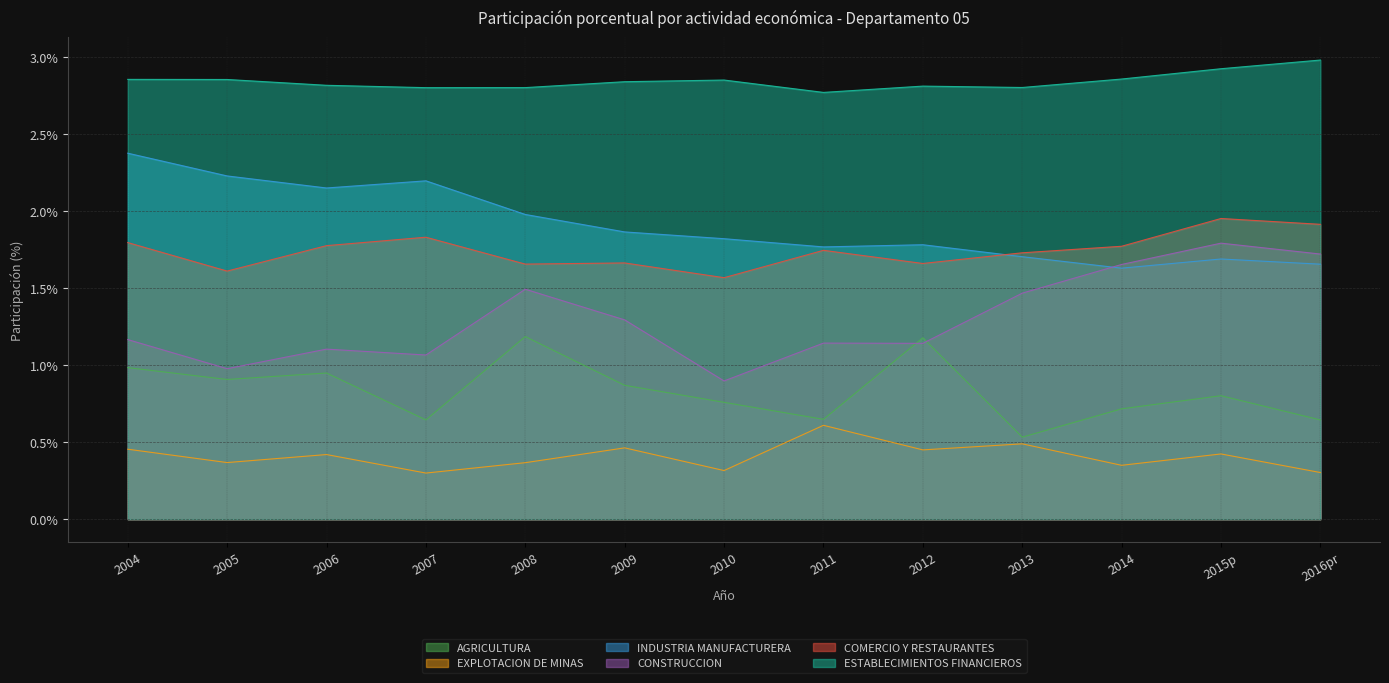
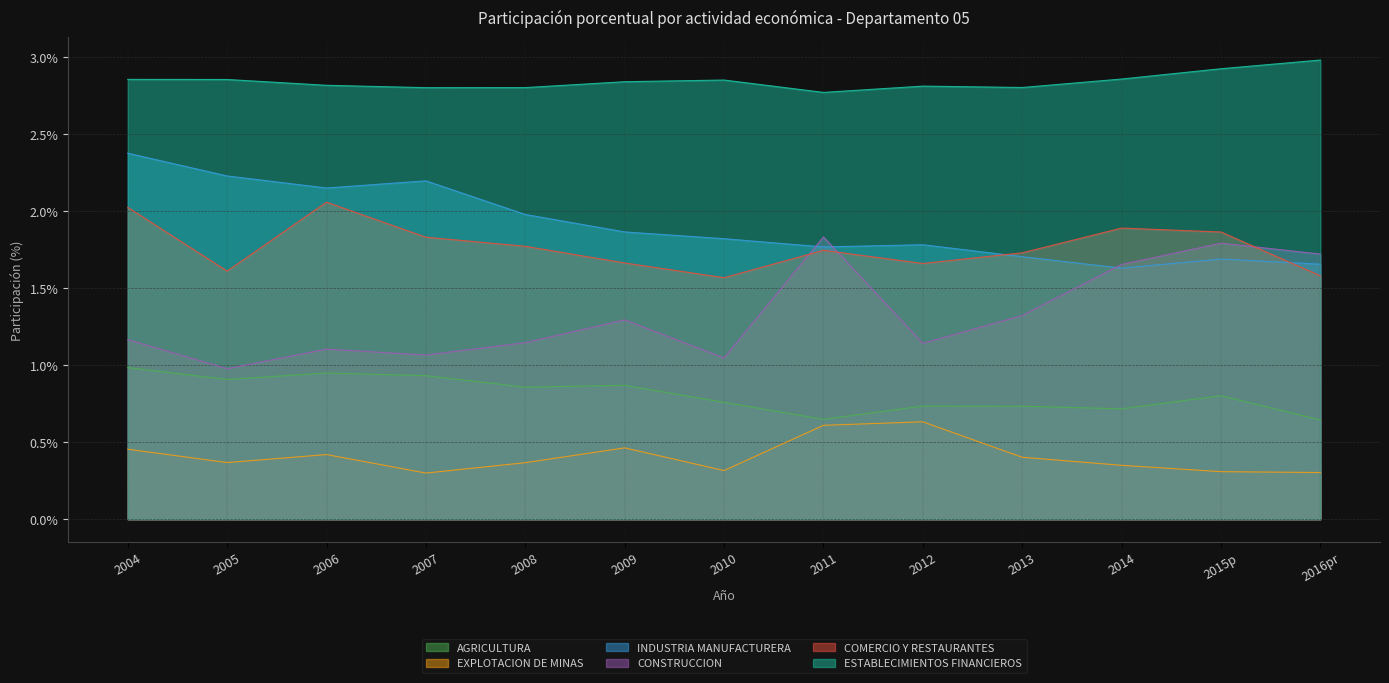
  {
    "AGRICULTURA": {
      "2004": "0.98%",
      "2005": "0.91%",
      "2006": "0.95%",
-     "2007": "0.64%",
-     "2008": "1.18%",
+     "2007": "0.93%",
+     "2008": "0.86%",
      "2009": "0.87%",
      "2010": "0.76%",
      "2011": "0.65%",
-     "2012": "1.18%",
-     "2013": "0.53%",
+     "2012": "0.73%",
+     "2013": "0.73%",
      "2014": "0.72%",
      "2015p": "0.80%",
      "2016pr": "0.64%"
    },
    "EXPLOTACION DE MINAS": {
      "2004": "0.45%",
      "2005": "0.37%",
      "2006": "0.42%",
      "2007": "0.30%",
      "2008": "0.37%",
      "2009": "0.46%",
      "2010": "0.32%",
      "2011": "0.61%",
-     "2012": "0.45%",
-     "2013": "0.49%",
+     "2012": "0.63%",
+     "2013": "0.40%",
      "2014": "0.35%",
-     "2015p": "0.42%",
+     "2015p": "0.31%",
      "2016pr": "0.30%"
    },
    "CONSTRUCCION": {
      "2004": "1.17%",
      "2005": "0.98%",
      "2006": "1.10%",
      "2007": "1.07%",
-     "2008": "1.49%",
+     "2008": "1.15%",
      "2009": "1.29%",
-     "2010": "0.90%",
-     "2011": "1.14%",
+     "2010": "1.05%",
+     "2011": "1.83%",
      "2012": "1.14%",
-     "2013": "1.47%",
+     "2013": "1.32%",
      "2014": "1.65%",
      "2015p": "1.79%",
      "2016pr": "1.72%"
    },
    "COMERCIO Y RESTAURANTES": {
-     "2004": "1.79%",
+     "2004": "2.02%",
      "2005": "1.61%",
-     "2006": "1.77%",
+     "2006": "2.06%",
      "2007": "1.83%",
-     "2008": "1.65%",
+     "2008": "1.77%",
      "2009": "1.66%",
      "2010": "1.57%",
      "2011": "1.74%",
      "2012": "1.66%",
      "2013": "1.73%",
-     "2014": "1.77%",
-     "2015p": "1.95%",
-     "2016pr": "1.91%"
+     "2014": "1.89%",
+     "2015p": "1.86%",
+     "2016pr": "1.58%"
    }
  }
